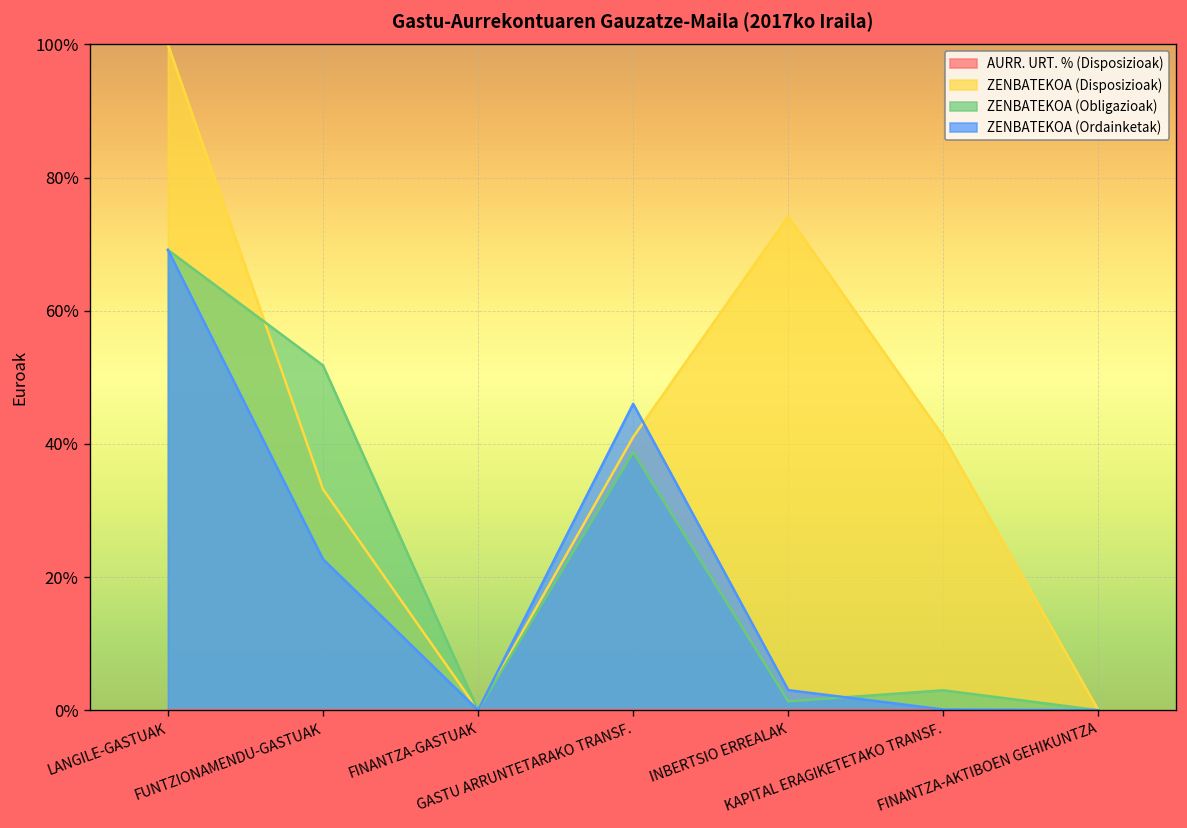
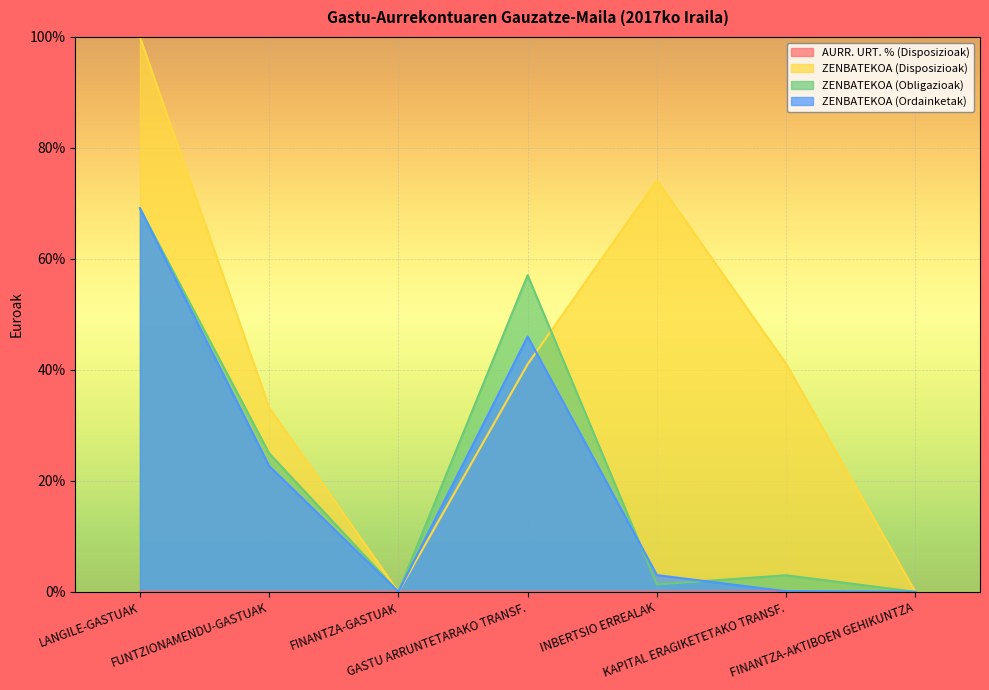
  {
    "AURR. URT. % (Disposizioak)": {
      "LANGILE-GASTUAK": "0%",
      "FUNTZIONAMENDU-GASTUAK": "0%",
      "GASTU ARRUNTETARAKO TRANSF.": "0%",
      "INBERTSIO ERREALAK": "0%"
    },
    "ZENBATEKOA (Disposizioak)": {
      "LANGILE-GASTUAK": "100%",
      "FUNTZIONAMENDU-GASTUAK": "33%",
      "GASTU ARRUNTETARAKO TRANSF.": "41%",
      "INBERTSIO ERREALAK": "74%",
      "KAPITAL ERAGIKETETAKO TRANSF.": "41%"
    },
    "ZENBATEKOA (Obligazioak)": {
-     "FUNTZIONAMENDU-GASTUAK": "52%",
-     "GASTU ARRUNTETARAKO TRANSF.": "39%",
+     "FUNTZIONAMENDU-GASTUAK": "25%",
+     "GASTU ARRUNTETARAKO TRANSF.": "57%",
      "INBERTSIO ERREALAK": "1%",
      "KAPITAL ERAGIKETETAKO TRANSF.": "3%"
    },
    "ZENBATEKOA (Ordainketak)": {
      "FUNTZIONAMENDU-GASTUAK": "23%",
      "GASTU ARRUNTETARAKO TRANSF.": "46%",
      "INBERTSIO ERREALAK": "3%"
    }
  }
